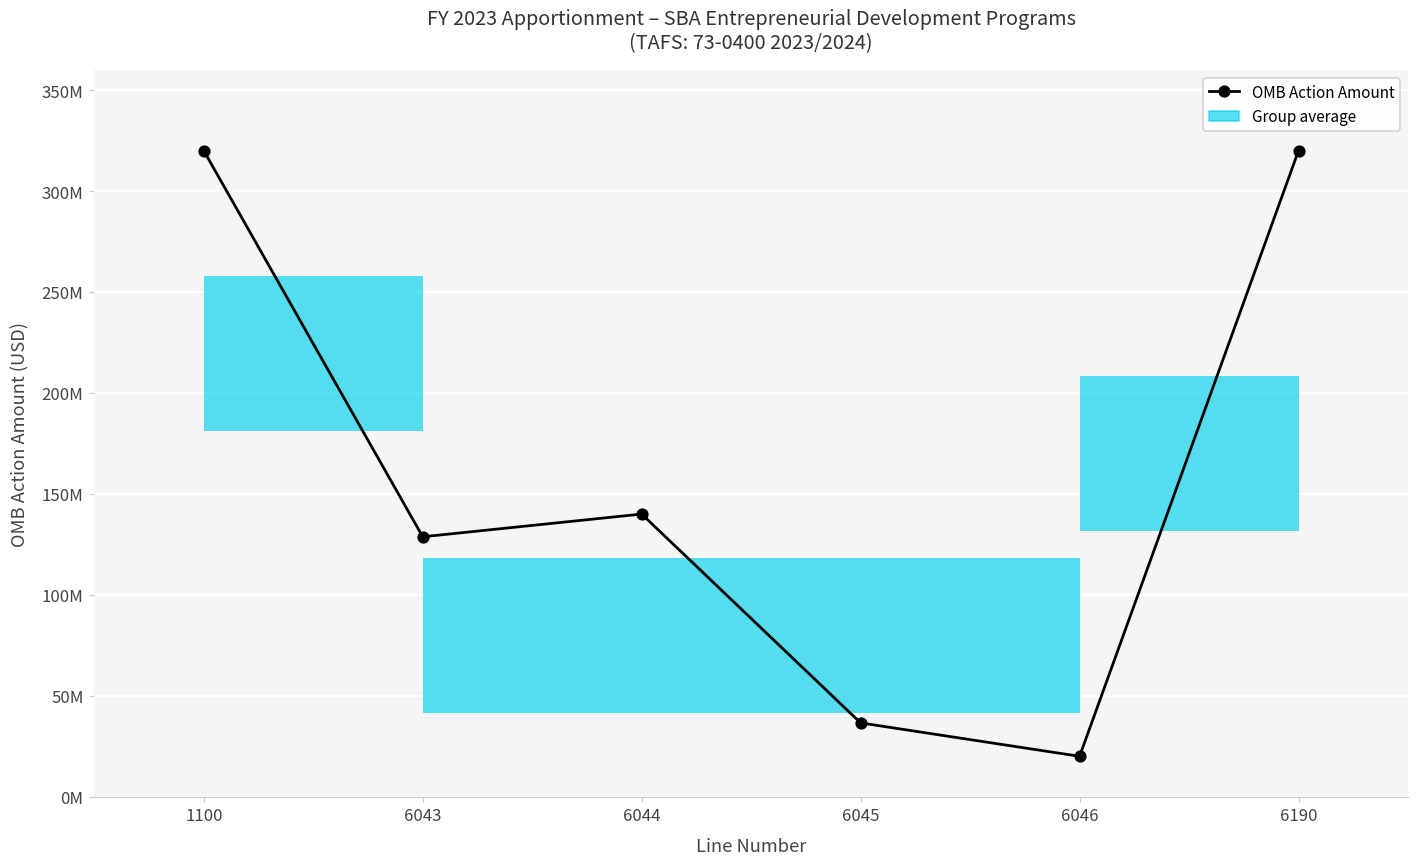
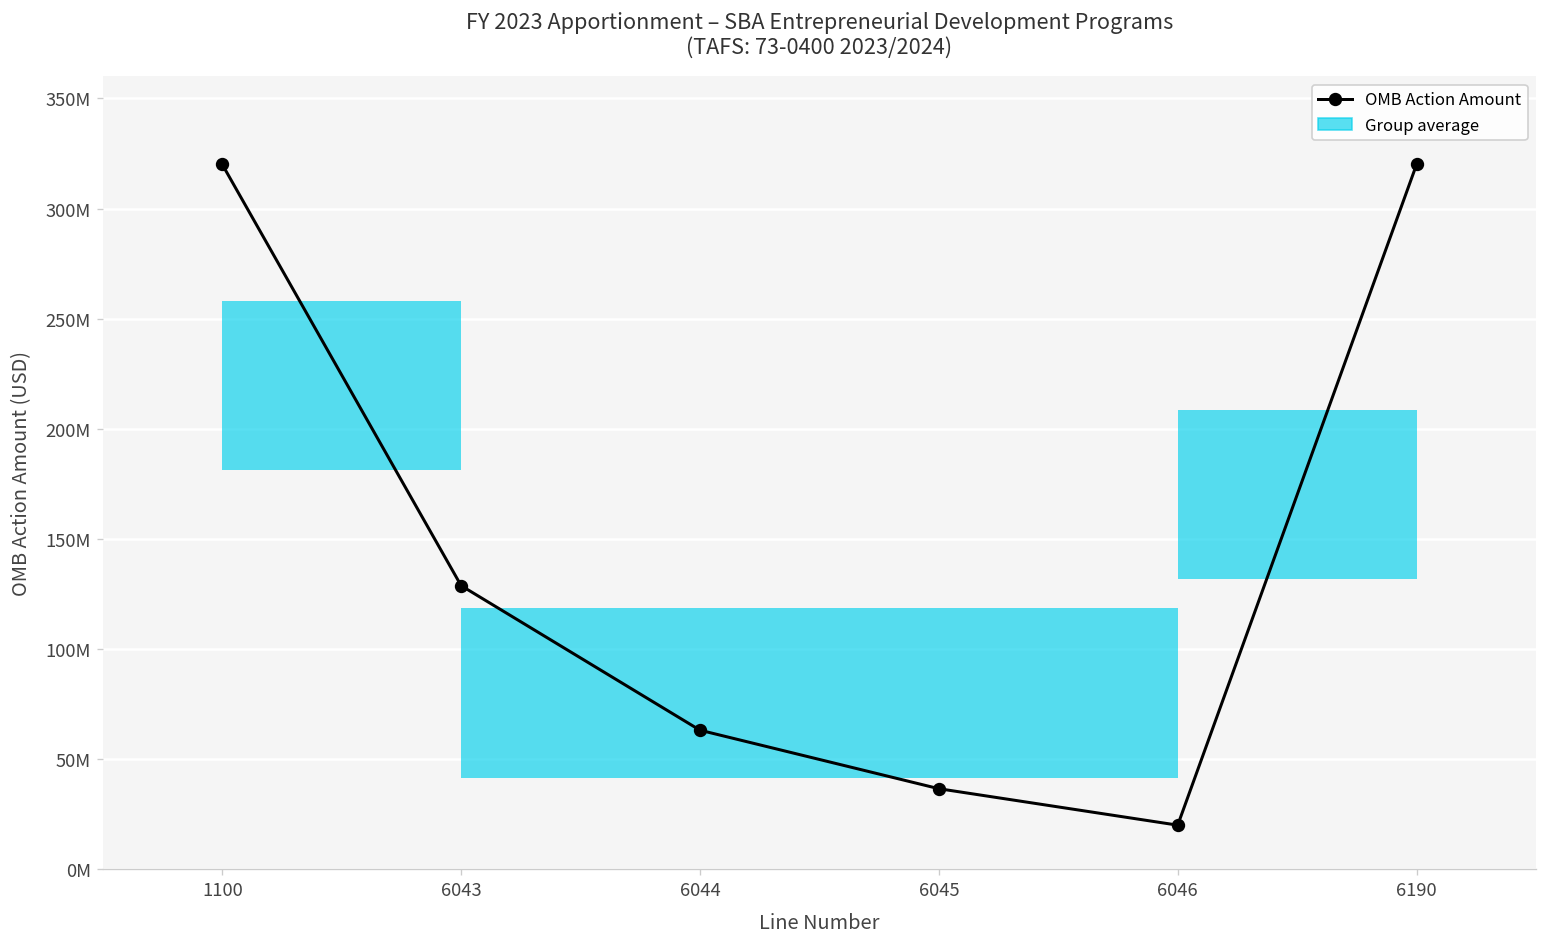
  {
    "1100": 320000000,
    "6043": 129000000,
-   "6044": 140000000,
+   "6044": 63000000,
    "6045": 37000000,
    "6046": 20000000,
    "6190": 320000000
  }
